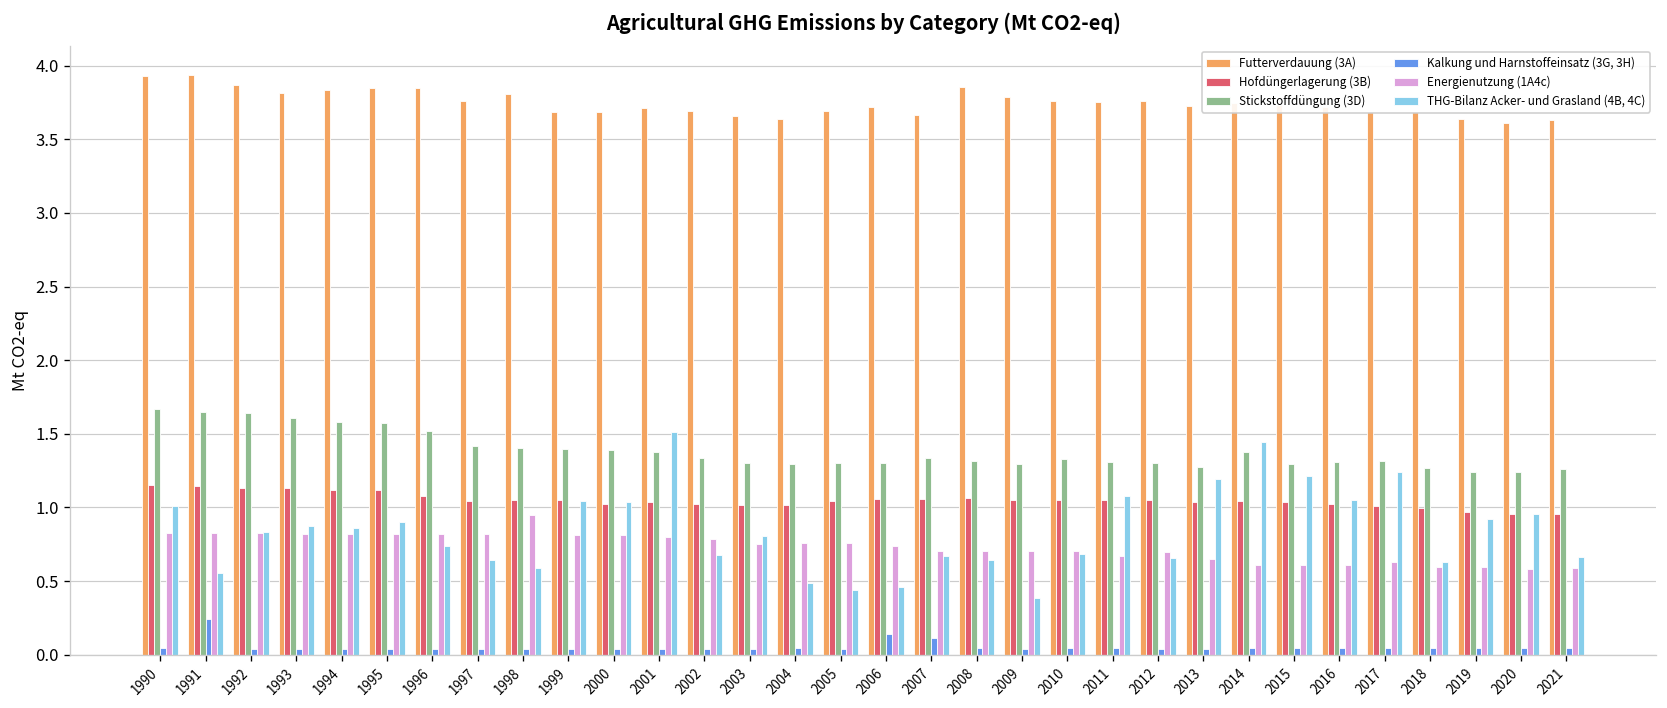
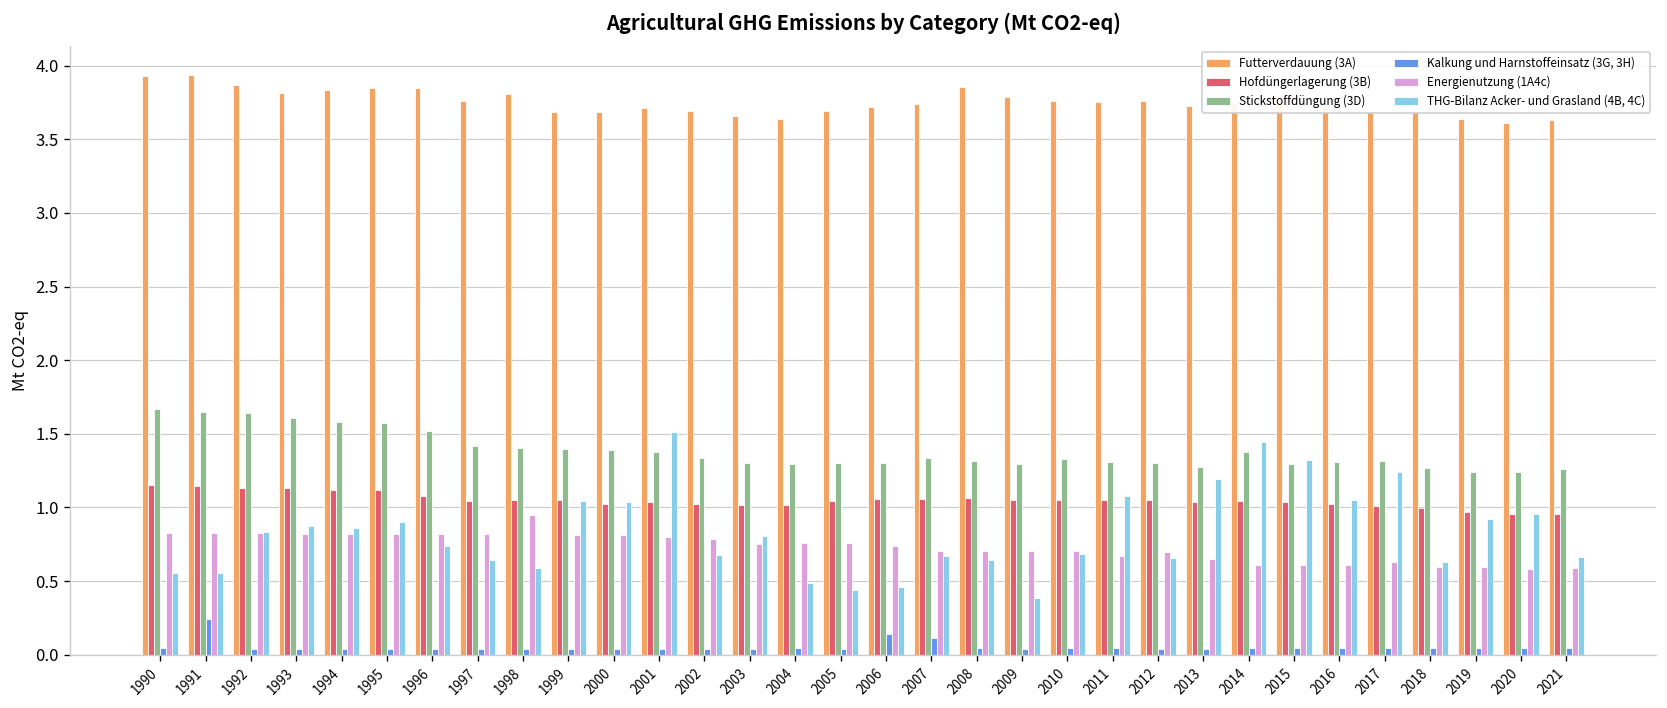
  {
    "Futterverdauung (3A)": {
      "1990": 3.93,
      "1991": 3.94,
      "1992": 3.87,
      "1993": 3.82,
      "1994": 3.84,
      "1995": 3.85,
      "1996": 3.85,
      "1997": 3.76,
      "1998": 3.80,
      "1999": 3.68,
      "2000": 3.68,
      "2001": 3.71,
      "2002": 3.69,
      "2003": 3.66,
      "2004": 3.64,
      "2005": 3.69,
      "2006": 3.72,
-     "2007": 3.66,
+     "2007": 3.74,
      "2008": 3.85,
      "2009": 3.79,
      "2010": 3.76,
      "2011": 3.75,
      "2012": 3.76,
      "2013": 3.73,
      "2019": 3.64,
      "2020": 3.61,
      "2021": 3.63
    },
    "Hofdüngerlagerung (3B)": {
      "1990": 1.15,
      "1991": 1.14,
      "1992": 1.13,
      "1993": 1.13,
      "1994": 1.12,
      "1995": 1.12,
      "1996": 1.08,
      "1997": 1.05,
      "1998": 1.05,
      "1999": 1.05,
      "2000": 1.03,
      "2001": 1.04,
      "2002": 1.02,
      "2003": 1.02,
      "2004": 1.02,
      "2005": 1.04,
      "2006": 1.06,
      "2007": 1.06,
      "2008": 1.06,
      "2009": 1.05,
      "2010": 1.05,
      "2011": 1.05,
      "2012": 1.05,
      "2013": 1.03,
      "2014": 1.04,
      "2015": 1.04,
      "2016": 1.02,
      "2017": 1.01,
      "2018": 1.00,
      "2019": 0.97,
      "2020": 0.96,
      "2021": 0.96
    },
    "Stickstoffdüngung (3D)": {
      "1990": 1.67,
      "1991": 1.65,
      "1992": 1.64,
      "1993": 1.61,
      "1994": 1.58,
      "1995": 1.58,
      "1996": 1.52,
      "1997": 1.42,
      "1998": 1.40,
      "1999": 1.40,
      "2000": 1.39,
      "2001": 1.38,
      "2002": 1.34,
      "2003": 1.30,
      "2004": 1.30,
      "2005": 1.30,
      "2006": 1.30,
      "2007": 1.34,
      "2008": 1.32,
      "2009": 1.29,
      "2010": 1.33,
      "2011": 1.31,
      "2012": 1.30,
      "2013": 1.28,
      "2014": 1.38,
      "2015": 1.29,
      "2016": 1.31,
      "2017": 1.32,
      "2018": 1.27,
      "2019": 1.24,
      "2020": 1.24,
      "2021": 1.26
    },
    "Kalkung und Harnstoffeinsatz (3G, 3H)": {
      "1990": 0.05,
      "1991": 0.24,
      "1992": 0.04,
      "1993": 0.04,
      "1994": 0.04,
      "1995": 0.04,
      "1996": 0.04,
      "1997": 0.04,
      "1998": 0.04,
      "1999": 0.04,
      "2000": 0.04,
      "2001": 0.04,
      "2002": 0.04,
      "2003": 0.04,
      "2004": 0.04,
      "2005": 0.04,
      "2006": 0.14,
      "2007": 0.11,
      "2008": 0.04,
      "2009": 0.04,
      "2010": 0.04,
      "2011": 0.04,
      "2012": 0.04,
      "2013": 0.04,
      "2014": 0.05,
      "2015": 0.04,
      "2016": 0.05,
      "2017": 0.05,
      "2018": 0.05,
      "2019": 0.05,
      "2020": 0.04,
      "2021": 0.05
    },
    "Energienutzung (1A4c)": {
      "1990": 0.83,
      "1991": 0.83,
      "1992": 0.82,
      "1993": 0.82,
      "1994": 0.82,
      "1995": 0.82,
      "1996": 0.82,
      "1997": 0.82,
      "1998": 0.95,
      "1999": 0.82,
      "2000": 0.81,
      "2001": 0.80,
      "2002": 0.79,
      "2003": 0.75,
      "2004": 0.76,
      "2005": 0.76,
      "2006": 0.74,
      "2007": 0.70,
      "2008": 0.70,
      "2009": 0.70,
      "2010": 0.71,
      "2011": 0.67,
      "2012": 0.69,
      "2013": 0.65,
      "2014": 0.61,
      "2015": 0.61,
      "2016": 0.61,
      "2017": 0.63,
      "2018": 0.60,
      "2019": 0.60,
      "2020": 0.58,
      "2021": 0.59
    },
    "THG-Bilanz Acker- und Grasland (4B, 4C)": {
-     "1990": 1.01,
+     "1990": 0.55,
      "1991": 0.55,
      "1992": 0.84,
      "1993": 0.87,
      "1994": 0.86,
      "1995": 0.90,
      "1996": 0.74,
      "1997": 0.64,
      "1998": 0.59,
      "1999": 1.04,
      "2000": 1.04,
      "2001": 1.52,
      "2002": 0.68,
      "2003": 0.81,
      "2004": 0.48,
      "2005": 0.44,
      "2006": 0.46,
      "2007": 0.67,
      "2008": 0.64,
      "2009": 0.39,
      "2010": 0.68,
      "2011": 1.08,
      "2012": 0.66,
      "2013": 1.19,
      "2014": 1.45,
-     "2015": 1.21,
+     "2015": 1.32,
      "2016": 1.05,
      "2017": 1.24,
      "2018": 0.63,
      "2019": 0.92,
      "2020": 0.95,
      "2021": 0.67
    }
  }
